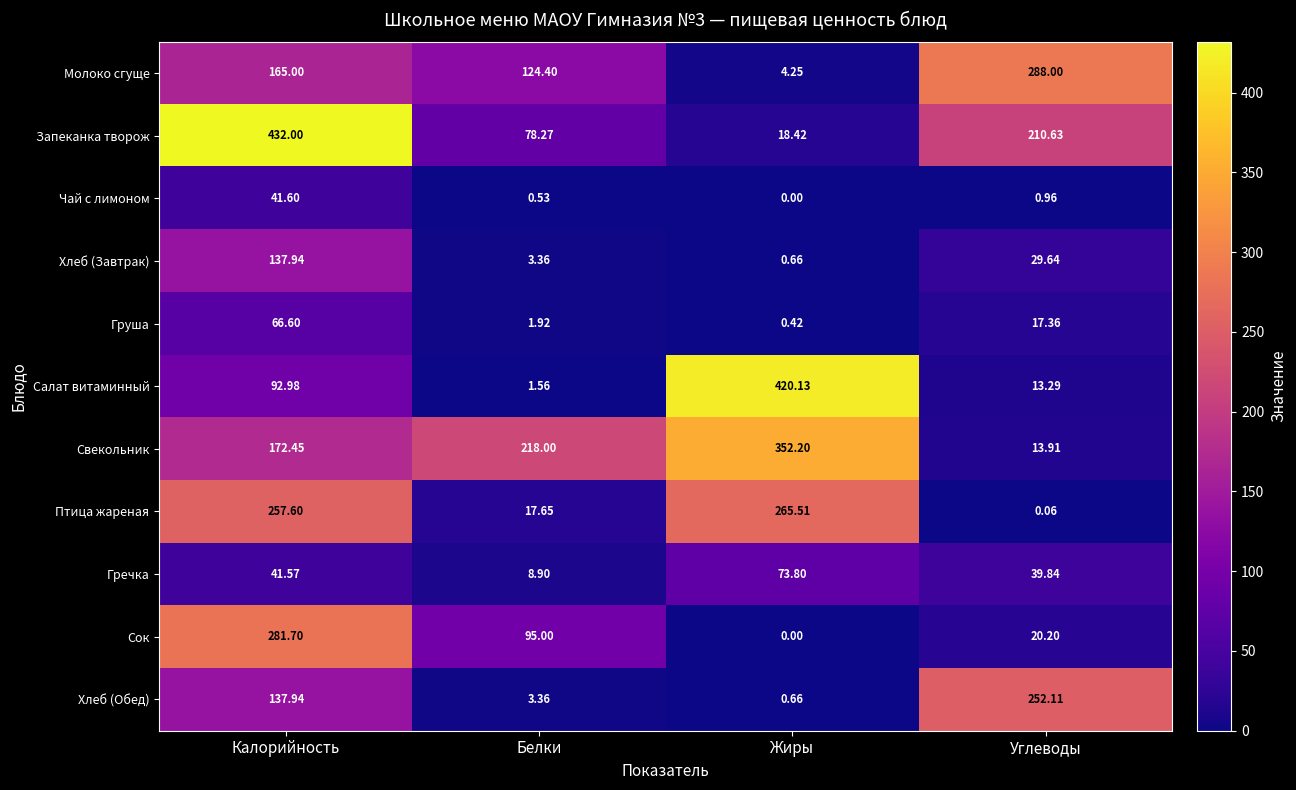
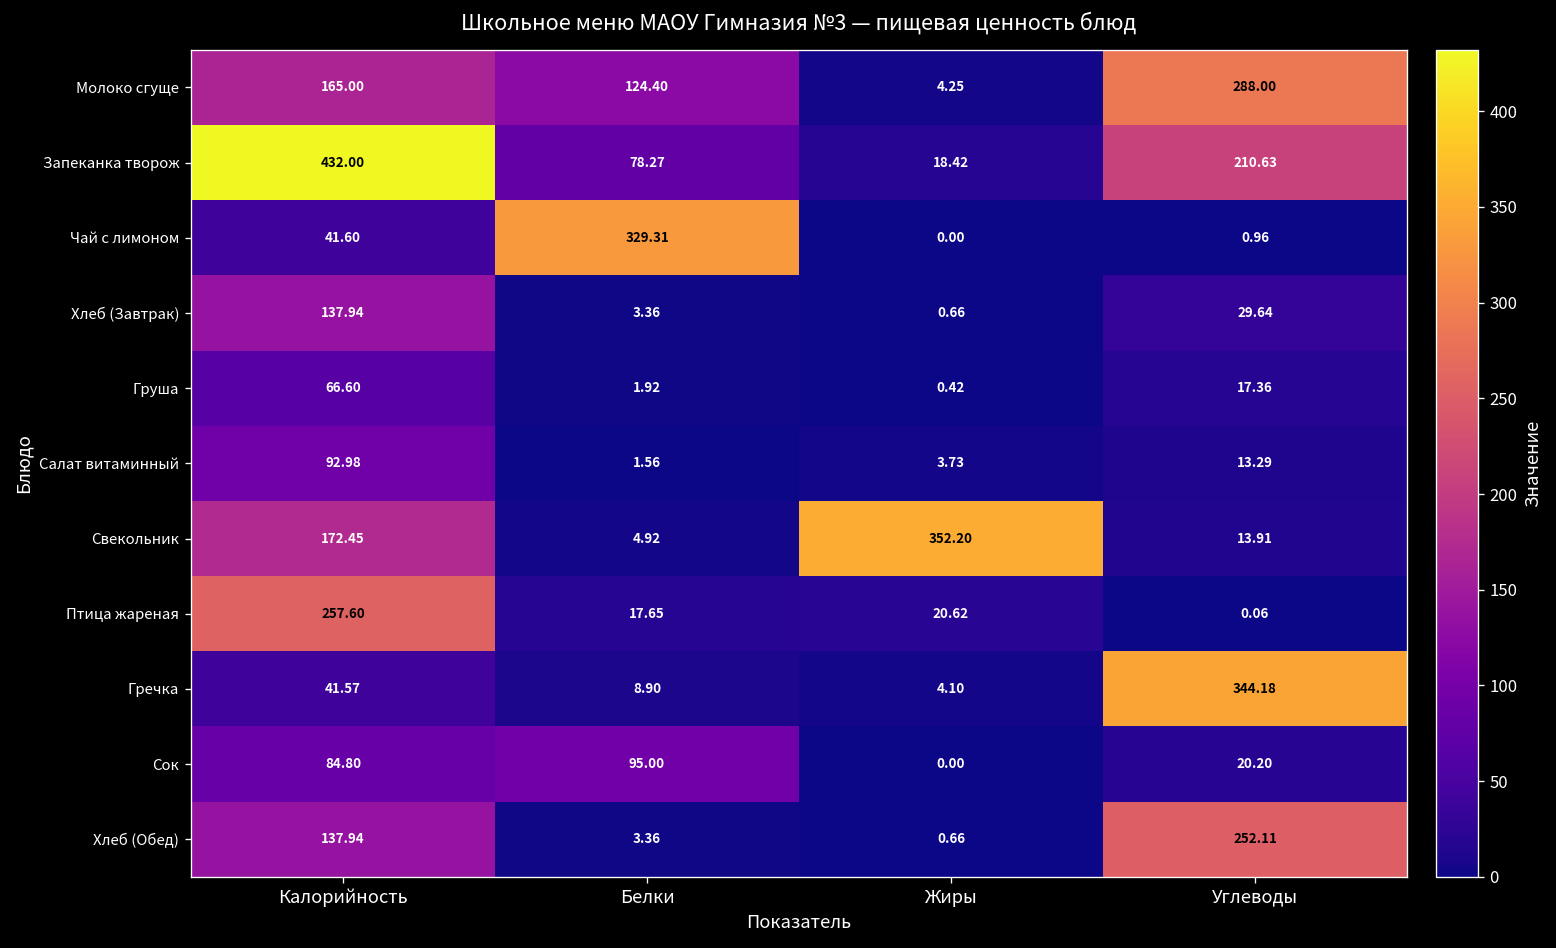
  {
    "Молоко сгуще": {
      "Калорийность": 165.00,
      "Белки": 124.40,
      "Жиры": 4.25,
      "Углеводы": 288.00
    },
    "Запеканка творож": {
      "Калорийность": 432.00,
      "Белки": 78.27,
      "Жиры": 18.42,
      "Углеводы": 210.63
    },
    "Чай с лимоном": {
      "Калорийность": 41.60,
-     "Белки": 0.53,
+     "Белки": 329.31,
      "Жиры": 0.00,
      "Углеводы": 0.96
    },
    "Хлеб (Завтрак)": {
      "Калорийность": 137.94,
      "Белки": 3.36,
      "Жиры": 0.66,
      "Углеводы": 29.64
    },
    "Груша": {
      "Калорийность": 66.60,
      "Белки": 1.92,
      "Жиры": 0.42,
      "Углеводы": 17.36
    },
    "Салат витаминный": {
      "Калорийность": 92.98,
      "Белки": 1.56,
-     "Жиры": 420.13,
+     "Жиры": 3.73,
      "Углеводы": 13.29
    },
    "Свекольник": {
      "Калорийность": 172.45,
-     "Белки": 218.00,
+     "Белки": 4.92,
      "Жиры": 352.20,
      "Углеводы": 13.91
    },
    "Птица жареная": {
      "Калорийность": 257.60,
      "Белки": 17.65,
-     "Жиры": 265.51,
+     "Жиры": 20.62,
      "Углеводы": 0.06
    },
    "Гречка": {
      "Калорийность": 41.57,
      "Белки": 8.90,
-     "Жиры": 73.80,
-     "Углеводы": 39.84
+     "Жиры": 4.10,
+     "Углеводы": 344.18
    },
    "Сок": {
-     "Калорийность": 281.70,
+     "Калорийность": 84.80,
      "Белки": 95.00,
      "Жиры": 0.00,
      "Углеводы": 20.20
    },
    "Хлеб (Обед)": {
      "Калорийность": 137.94,
      "Белки": 3.36,
      "Жиры": 0.66,
      "Углеводы": 252.11
    }
  }
